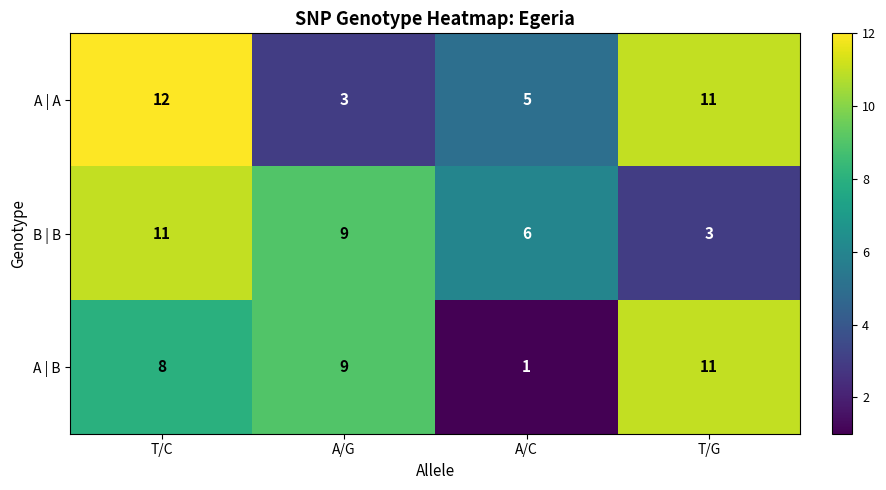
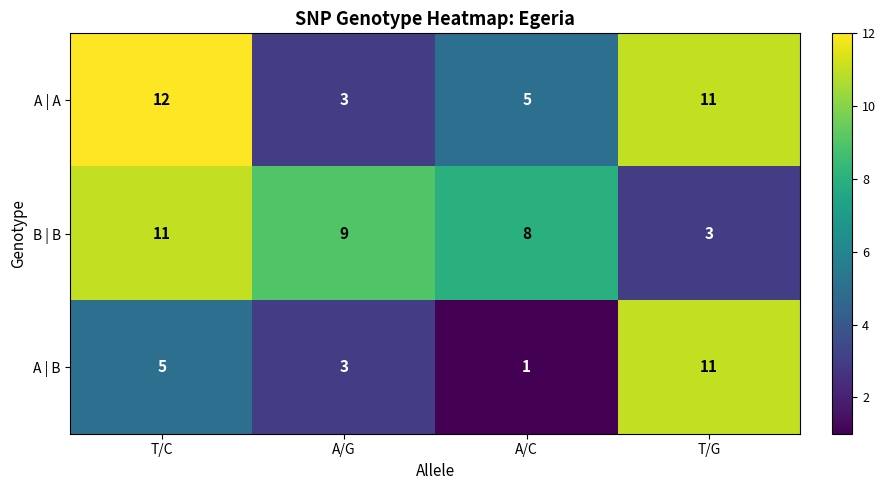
  {
    "A | A": {
      "T/C": 12,
      "A/G": 3,
      "A/C": 5,
      "T/G": 11
    },
    "B | B": {
      "T/C": 11,
      "A/G": 9,
-     "A/C": 6,
+     "A/C": 8,
      "T/G": 3
    },
    "A | B": {
-     "T/C": 8,
-     "A/G": 9,
+     "T/C": 5,
+     "A/G": 3,
      "A/C": 1,
      "T/G": 11
    }
  }
